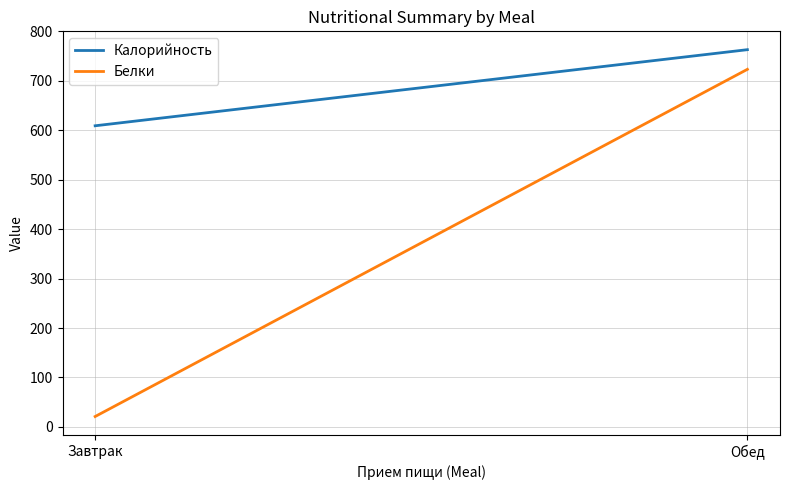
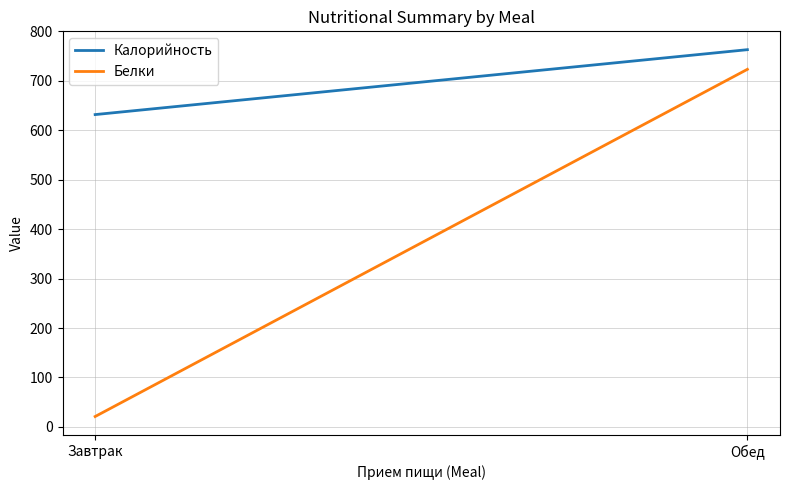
  {
    "Калорийность": {
-     "Завтрак": 610,
+     "Завтрак": 630,
      "Обед": 760
    },
    "Белки": {
      "Завтрак": 20,
      "Обед": 720
    }
  }
